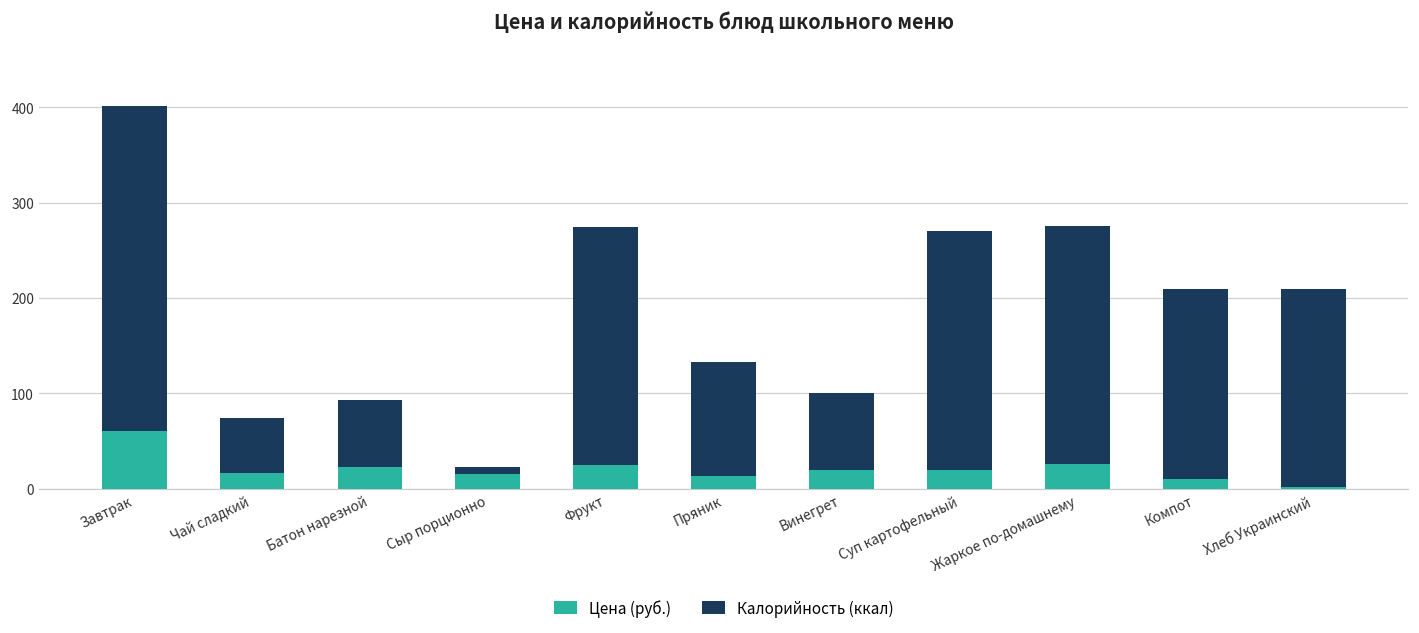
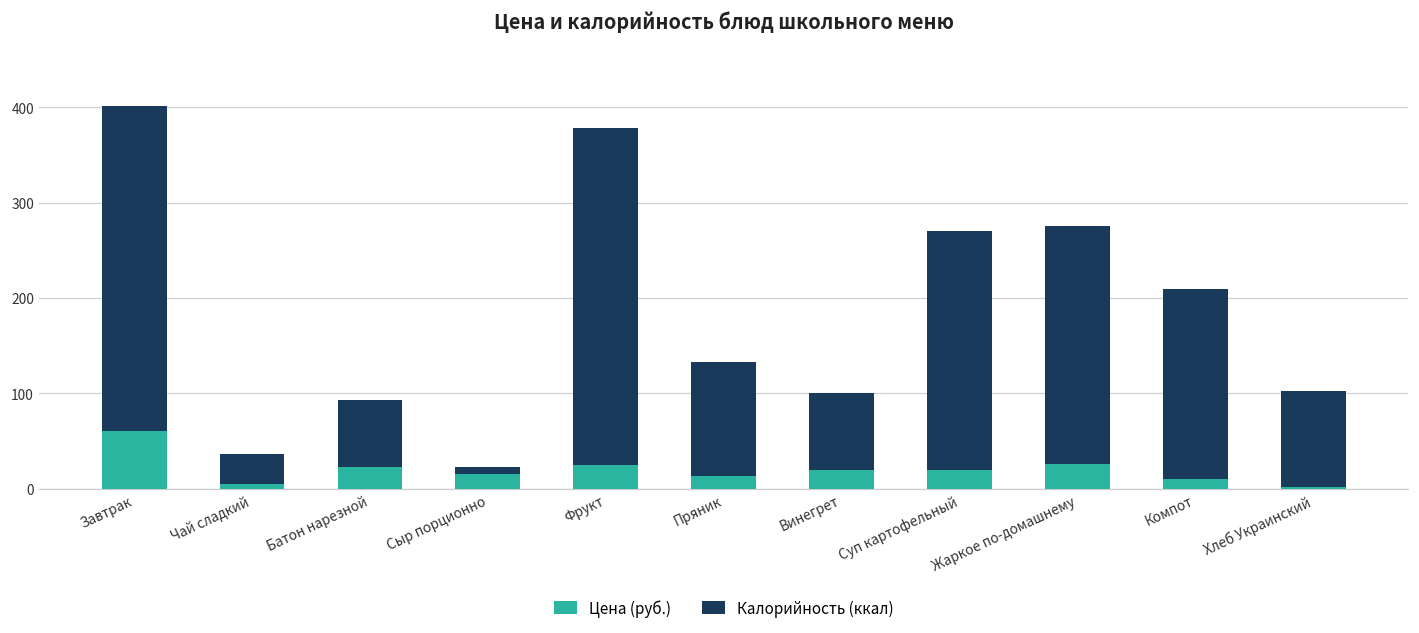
  {
    "Цена (руб.)": {
      "Завтрак": 60,
-     "Чай сладкий": 20,
+     "Чай сладкий": 10,
      "Батон нарезной": 20,
      "Сыр порционно": 20,
      "Фрукт": 30,
      "Пряник": 10,
      "Винегрет": 20,
      "Суп картофельный": 20,
      "Жаркое по-домашнему": 30,
      "Компот": 10
    },
    "Калорийность (ккал)": {
      "Завтрак": 340,
-     "Чай сладкий": 60,
+     "Чай сладкий": 30,
      "Батон нарезной": 70,
      "Сыр порционно": 10,
-     "Фрукт": 250,
+     "Фрукт": 350,
      "Пряник": 120,
      "Винегрет": 80,
      "Суп картофельный": 250,
      "Жаркое по-домашнему": 250,
      "Компот": 200,
-     "Хлеб Украинский": 210
+     "Хлеб Украинский": 100
    }
  }
